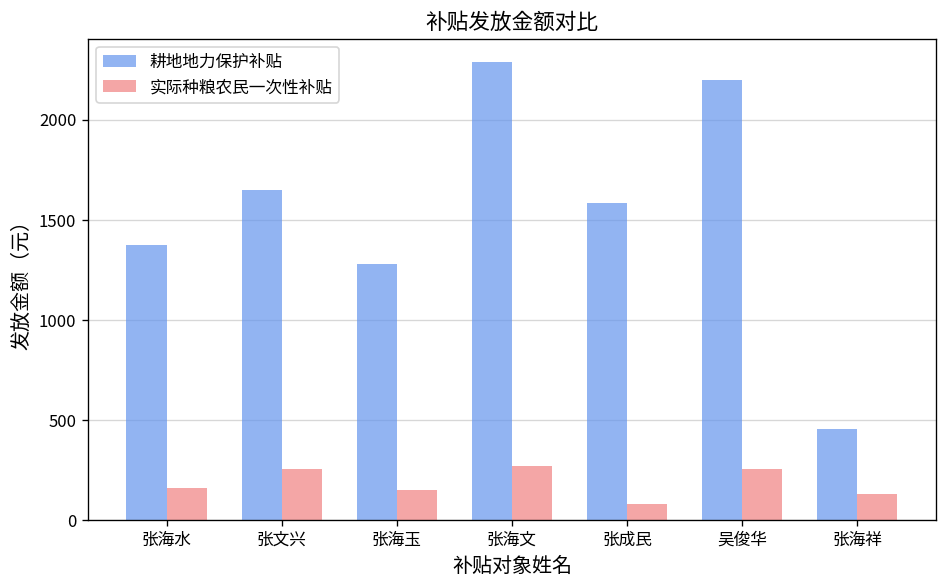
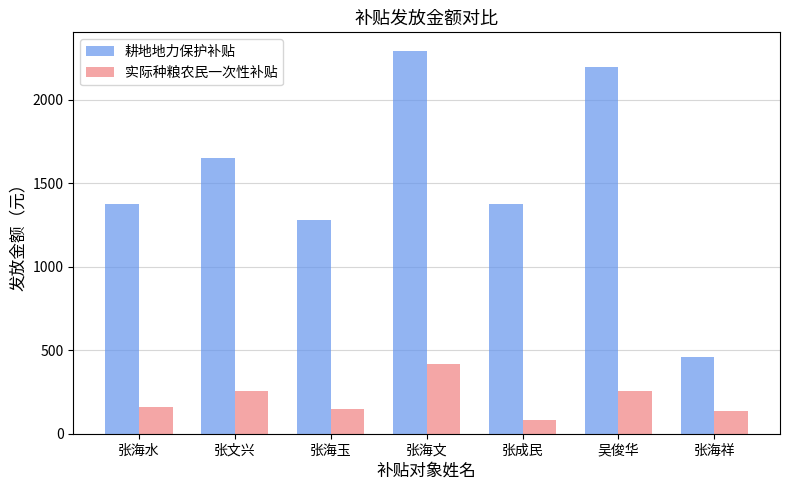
  {
    "耕地地力保护补贴": {
      "张海水": 1370,
      "张文兴": 1650,
      "张海玉": 1280,
      "张海文": 2290,
-     "张成民": 1580,
+     "张成民": 1370,
      "吴俊华": 2200,
      "张海祥": 460
    },
    "实际种粮农民一次性补贴": {
      "张海水": 160,
      "张文兴": 260,
      "张海玉": 150,
-     "张海文": 270,
+     "张海文": 420,
      "张成民": 80,
      "吴俊华": 260,
      "张海祥": 130
    }
  }
